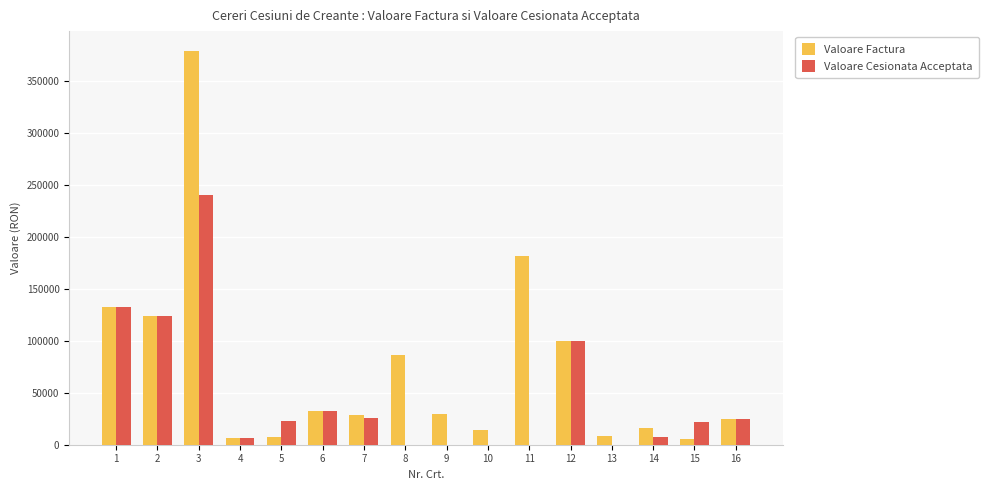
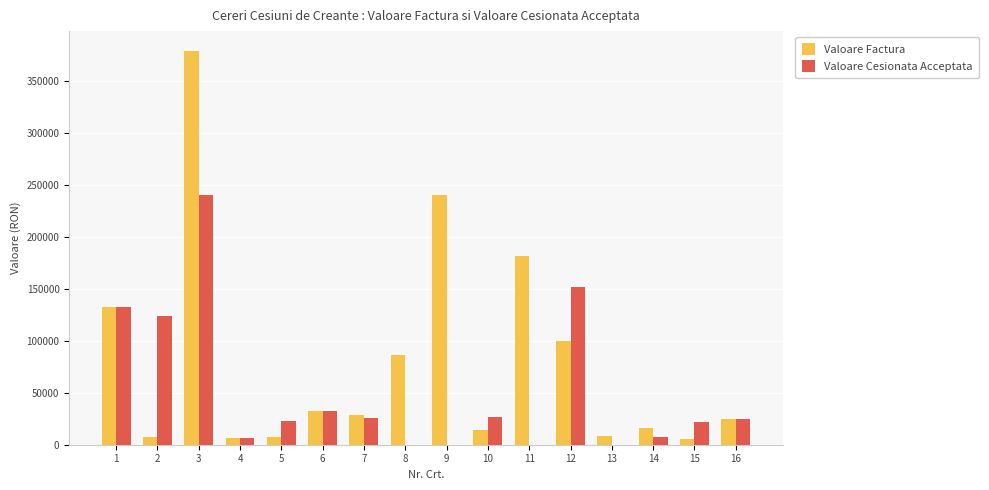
  {
    "Valoare Factura": {
      "1": 132000,
-     "2": 123000,
+     "2": 8000,
      "3": 379000,
      "4": 7000,
      "5": 8000,
      "6": 33000,
      "7": 29000,
      "8": 87000,
-     "9": 29000,
+     "9": 241000,
      "10": 14000,
      "11": 182000,
      "12": 100000,
      "13": 9000,
      "14": 16000,
      "15": 5000,
      "16": 25000
    },
    "Valoare Cesionata Acceptata": {
      "1": 132000,
      "2": 123000,
      "3": 240000,
      "4": 7000,
      "5": 23000,
      "6": 33000,
      "7": 26000,
      "8": 0,
      "9": 0,
-     "10": 0,
+     "10": 27000,
      "11": 0,
-     "12": 100000,
+     "12": 152000,
      "13": 0,
      "14": 8000,
      "15": 22000,
      "16": 25000
    }
  }
